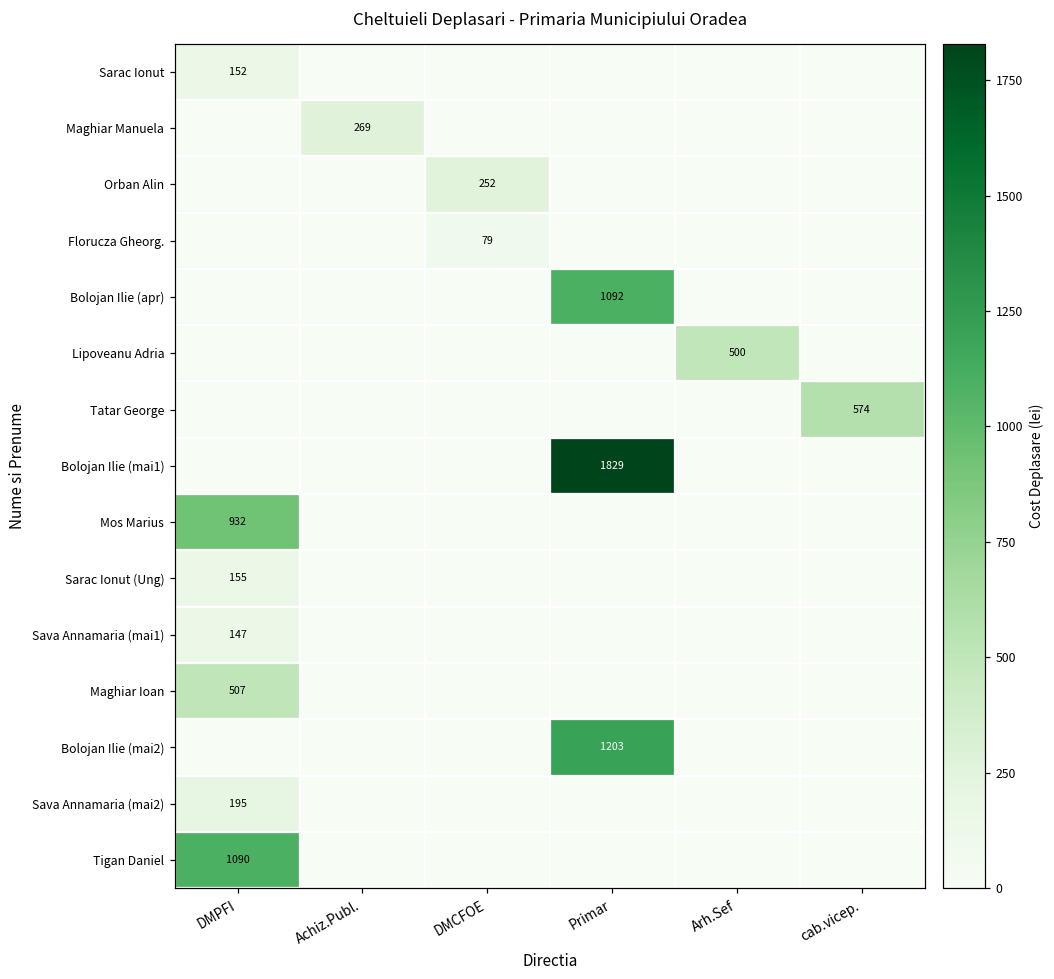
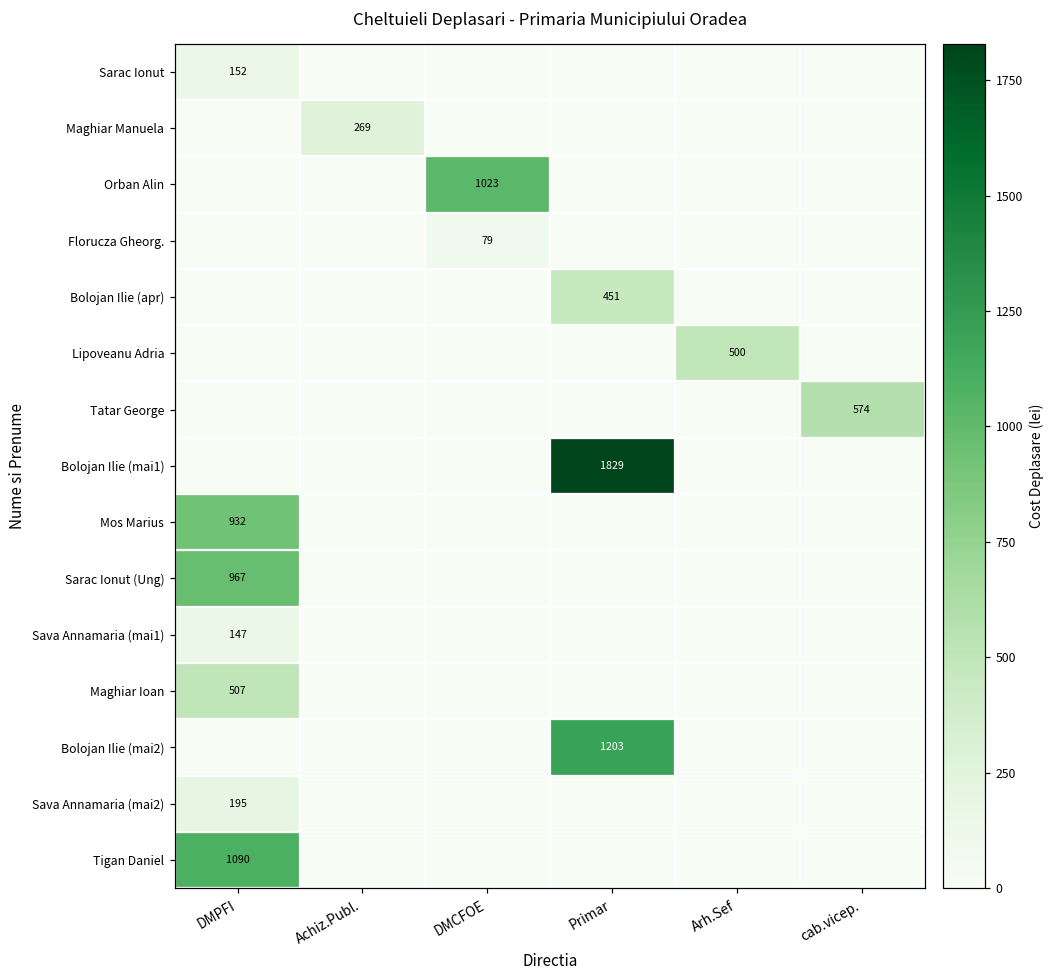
  {
    "Sarac Ionut": {
      "DMPFI": 152
    },
    "Maghiar Manuela": {
      "Achiz.Publ.": 269
    },
    "Orban Alin": {
-     "DMCFOE": 252
+     "DMCFOE": 1023
    },
    "Florucza Gheorg.": {
      "DMCFOE": 79
    },
    "Bolojan Ilie (apr)": {
-     "Primar": 1092
+     "Primar": 451
    },
    "Lipoveanu Adria": {
      "Arh.Sef": 500
    },
    "Tatar George": {
      "cab.vicep.": 574
    },
    "Bolojan Ilie (mai1)": {
      "Primar": 1829
    },
    "Mos Marius": {
      "DMPFI": 932
    },
    "Sarac Ionut (Ung)": {
-     "DMPFI": 155
+     "DMPFI": 967
    },
    "Sava Annamaria (mai1)": {
      "DMPFI": 147
    },
    "Maghiar Ioan": {
      "DMPFI": 507
    },
    "Bolojan Ilie (mai2)": {
      "Primar": 1203
    },
    "Sava Annamaria (mai2)": {
      "DMPFI": 195
    },
    "Tigan Daniel": {
      "DMPFI": 1090
    }
  }
